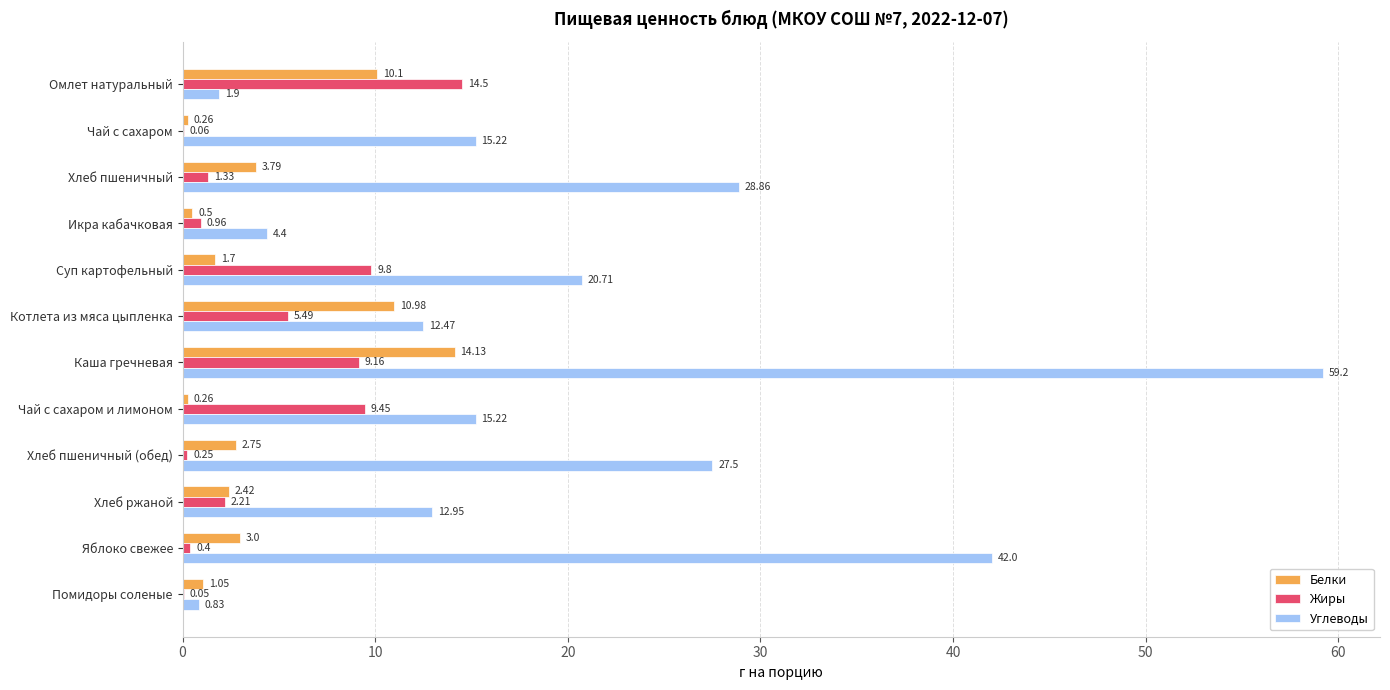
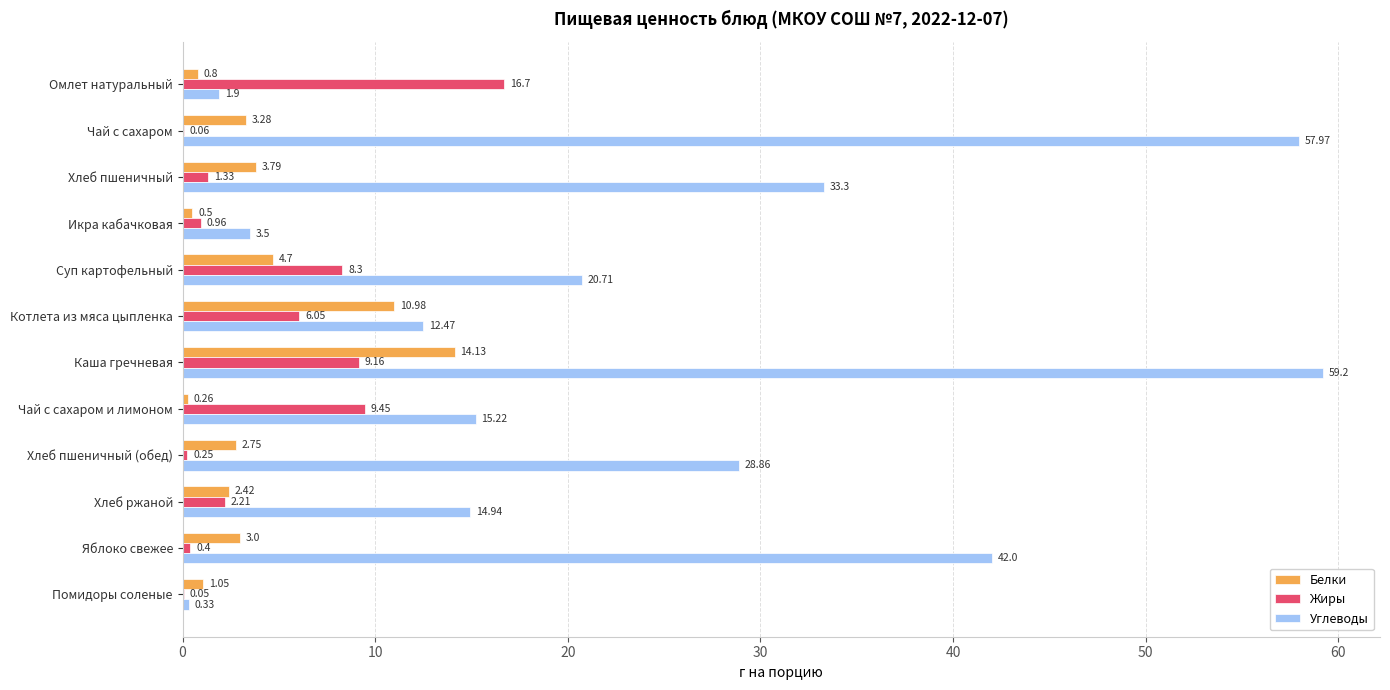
  {
    "Белки": {
-     "Омлет натуральный": 10.1,
-     "Чай с сахаром": 0.26,
+     "Омлет натуральный": 0.8,
+     "Чай с сахаром": 3.28,
      "Хлеб пшеничный": 3.79,
      "Икра кабачковая": 0.5,
-     "Суп картофельный": 1.7,
+     "Суп картофельный": 4.7,
      "Котлета из мяса цыпленка": 10.98,
      "Каша гречневая": 14.13,
      "Чай с сахаром и лимоном": 0.26,
      "Хлеб пшеничный (обед)": 2.75,
      "Хлеб ржаной": 2.42,
      "Яблоко свежее": 3.0,
      "Помидоры соленые": 1.05
    },
    "Жиры": {
-     "Омлет натуральный": 14.5,
+     "Омлет натуральный": 16.7,
      "Чай с сахаром": 0.06,
      "Хлеб пшеничный": 1.33,
      "Икра кабачковая": 0.96,
-     "Суп картофельный": 9.8,
-     "Котлета из мяса цыпленка": 5.49,
+     "Суп картофельный": 8.3,
+     "Котлета из мяса цыпленка": 6.05,
      "Каша гречневая": 9.16,
      "Чай с сахаром и лимоном": 9.45,
      "Хлеб пшеничный (обед)": 0.25,
      "Хлеб ржаной": 2.21,
      "Яблоко свежее": 0.4,
      "Помидоры соленые": 0.05
    },
    "Углеводы": {
      "Омлет натуральный": 1.9,
-     "Чай с сахаром": 15.22,
-     "Хлеб пшеничный": 28.86,
-     "Икра кабачковая": 4.4,
+     "Чай с сахаром": 57.97,
+     "Хлеб пшеничный": 33.3,
+     "Икра кабачковая": 3.5,
      "Суп картофельный": 20.71,
      "Котлета из мяса цыпленка": 12.47,
      "Каша гречневая": 59.2,
      "Чай с сахаром и лимоном": 15.22,
-     "Хлеб пшеничный (обед)": 27.5,
-     "Хлеб ржаной": 12.95,
+     "Хлеб пшеничный (обед)": 28.86,
+     "Хлеб ржаной": 14.94,
      "Яблоко свежее": 42.0,
-     "Помидоры соленые": 0.83
+     "Помидоры соленые": 0.33
    }
  }
